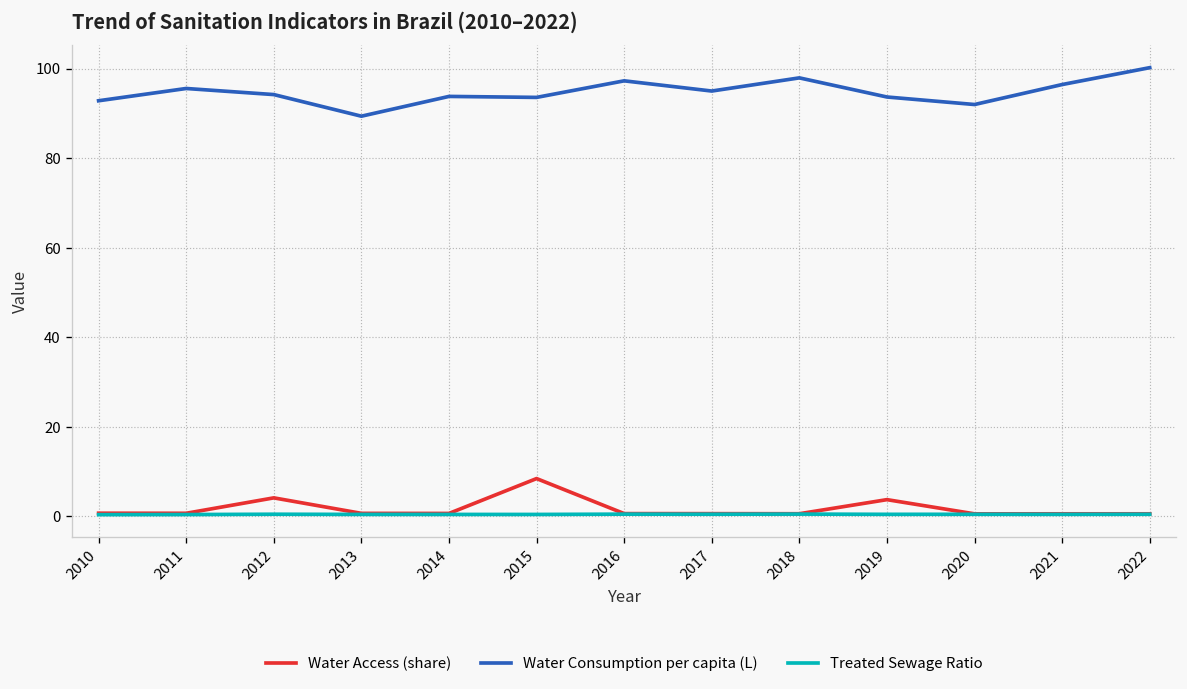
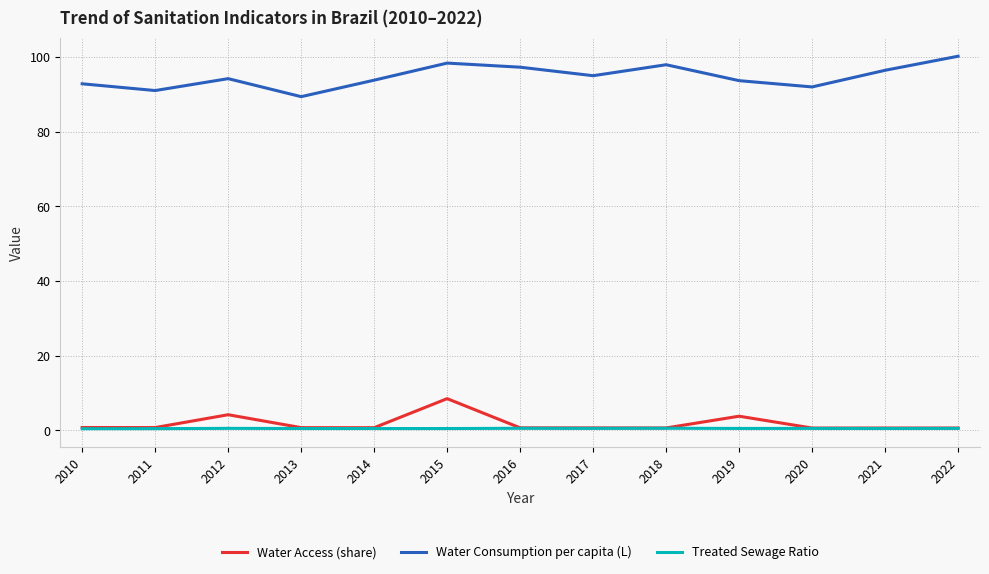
  {
    "Water Access (share)": {
      "2012": 4,
      "2015": 8,
      "2019": 4
    },
    "Water Consumption per capita (L)": {
      "2010": 93,
-     "2011": 96,
+     "2011": 91,
      "2012": 94,
      "2013": 89,
      "2014": 94,
-     "2015": 94,
+     "2015": 98,
      "2016": 97,
      "2017": 95,
      "2018": 98,
      "2019": 94,
      "2020": 92,
      "2021": 96,
      "2022": 100
    },
    "Treated Sewage Ratio": {
      "2012": 0,
      "2015": 0,
      "2019": 0
    }
  }
